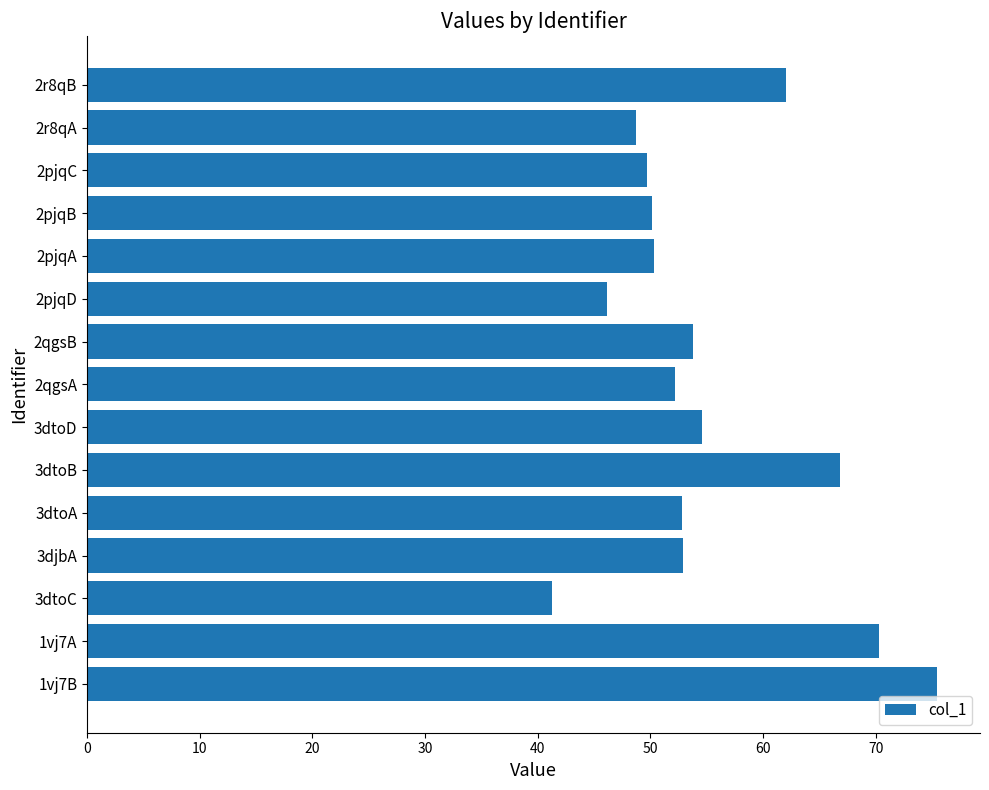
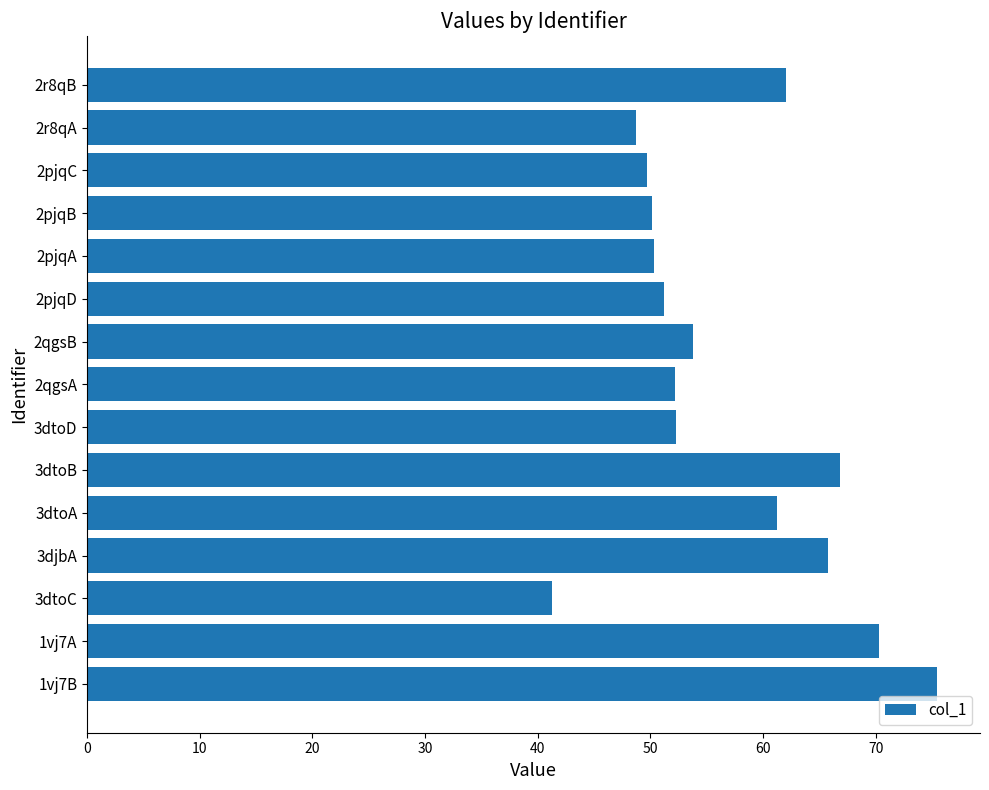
  {
    "2r8qB": 62.0,
    "2r8qA": 48.7,
    "2pjqC": 49.7,
    "2pjqB": 50.2,
    "2pjqA": 50.3,
-   "2pjqD": 46.2,
+   "2pjqD": 51.2,
    "2qgsB": 53.8,
    "2qgsA": 52.2,
-   "3dtoD": 54.6,
+   "3dtoD": 52.3,
    "3dtoB": 66.9,
-   "3dtoA": 52.9,
-   "3djbA": 52.9,
+   "3dtoA": 61.2,
+   "3djbA": 65.8,
    "3dtoC": 41.3,
    "1vj7A": 70.3,
    "1vj7B": 75.5
  }
